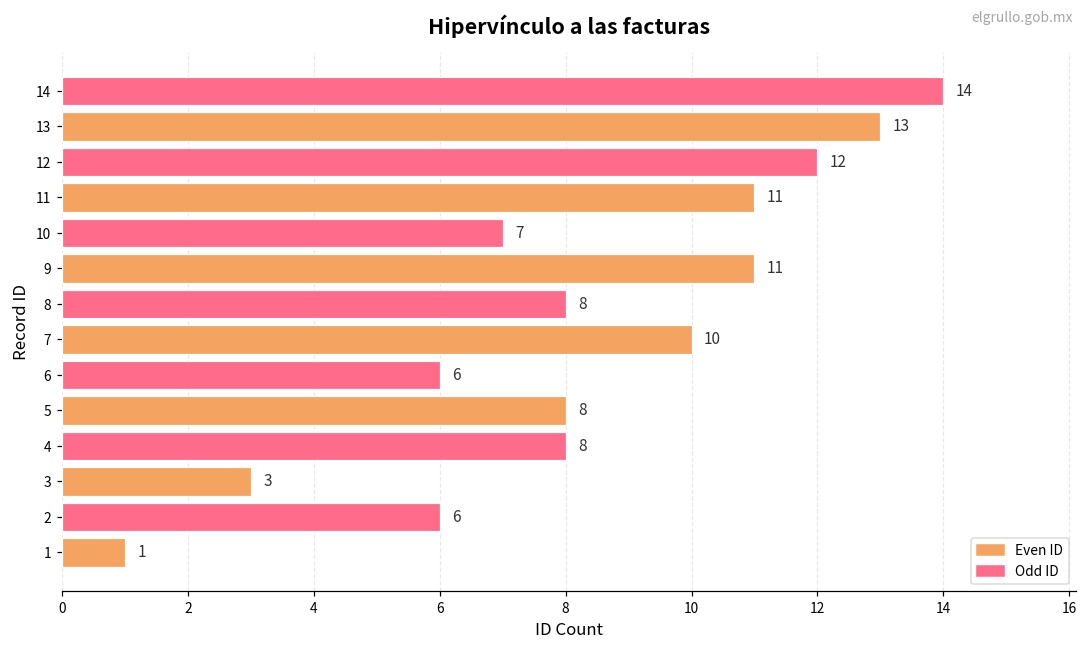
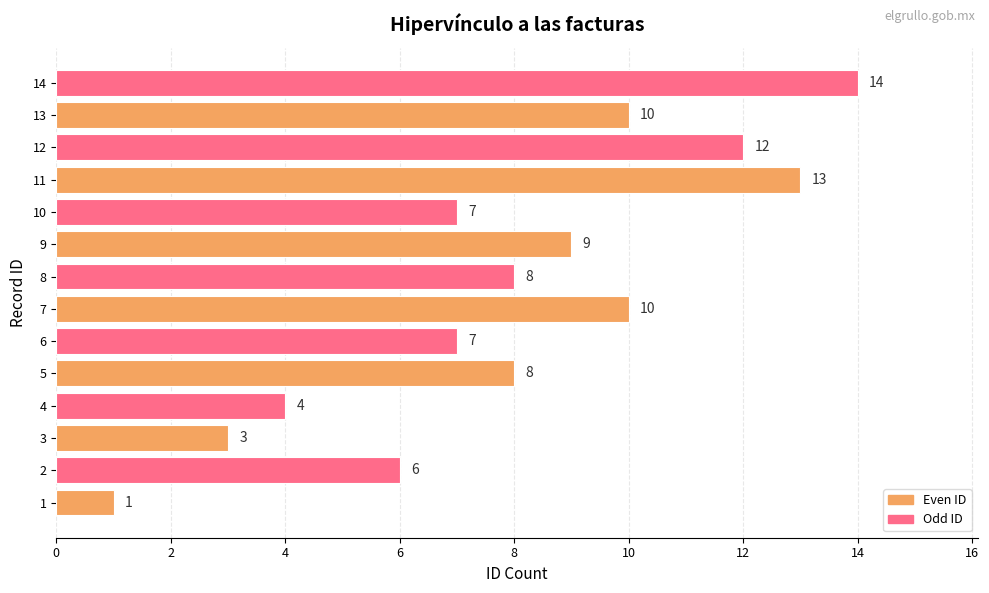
  {
    "14": 14,
-   "13": 13,
+   "13": 10,
    "12": 12,
-   "11": 11,
+   "11": 13,
    "10": 7,
-   "9": 11,
+   "9": 9,
    "8": 8,
    "7": 10,
-   "6": 6,
+   "6": 7,
    "5": 8,
-   "4": 8,
+   "4": 4,
    "3": 3,
    "2": 6,
    "1": 1
  }
